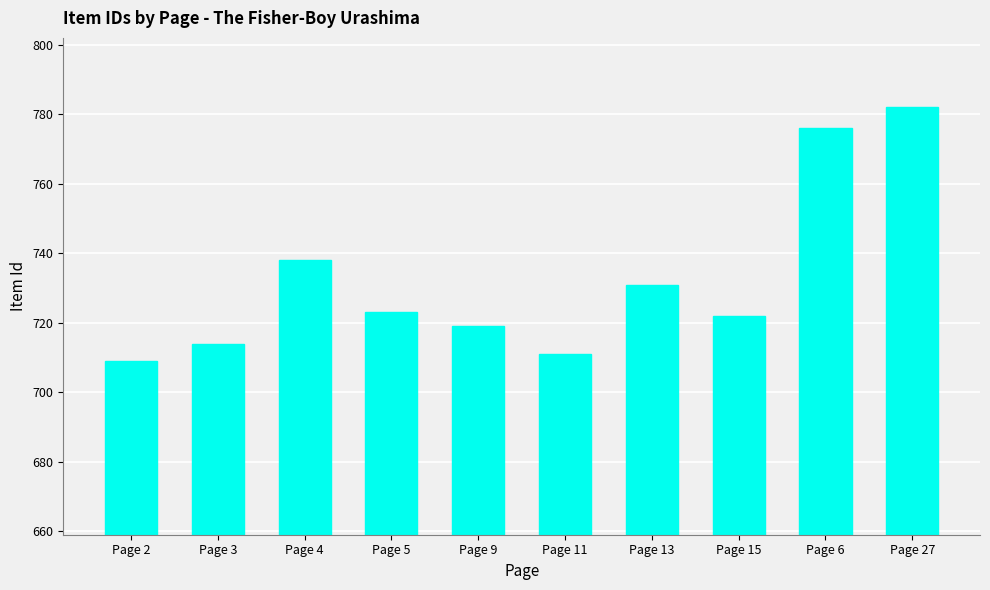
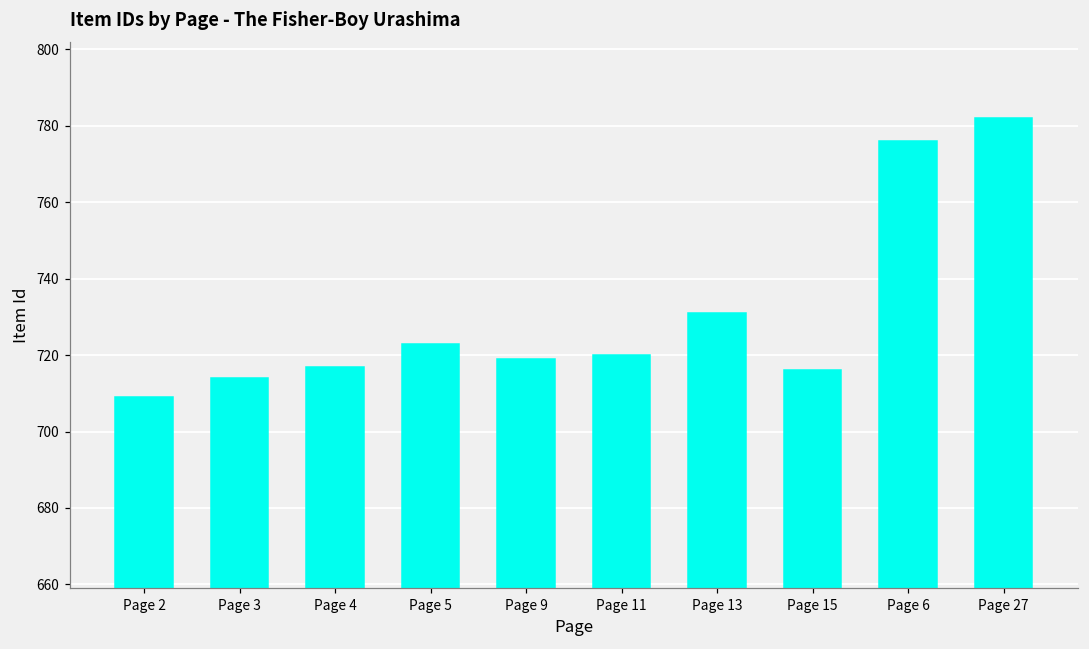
  {
    "Page 2": 709,
    "Page 3": 714,
-   "Page 4": 738,
+   "Page 4": 717,
    "Page 5": 723,
    "Page 9": 719,
-   "Page 11": 711,
+   "Page 11": 720,
    "Page 13": 731,
-   "Page 15": 722,
+   "Page 15": 716,
    "Page 6": 776,
    "Page 27": 782
  }
